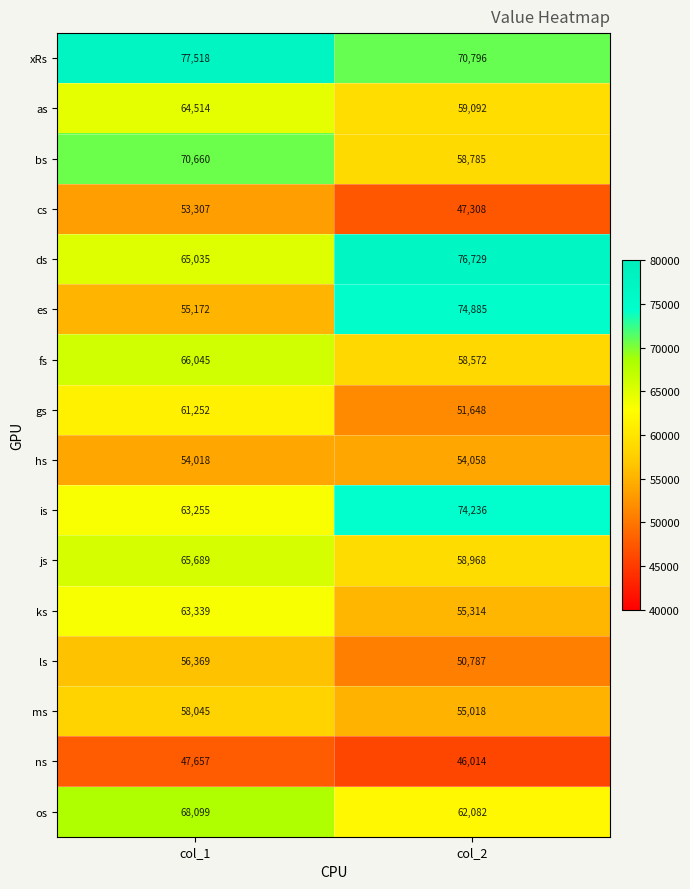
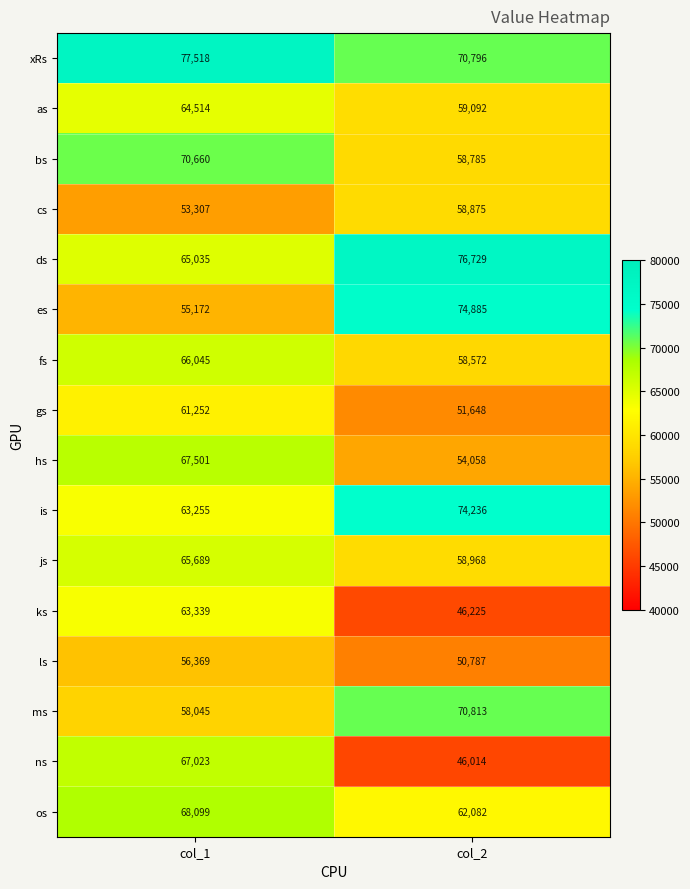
  {
    "xRs": {
      "col_1": "77,518",
      "col_2": "70,796"
    },
    "as": {
      "col_1": "64,514",
      "col_2": "59,092"
    },
    "bs": {
      "col_1": "70,660",
      "col_2": "58,785"
    },
    "cs": {
      "col_1": "53,307",
-     "col_2": "47,308"
+     "col_2": "58,875"
    },
    "ds": {
      "col_1": "65,035",
      "col_2": "76,729"
    },
    "es": {
      "col_1": "55,172",
      "col_2": "74,885"
    },
    "fs": {
      "col_1": "66,045",
      "col_2": "58,572"
    },
    "gs": {
      "col_1": "61,252",
      "col_2": "51,648"
    },
    "hs": {
-     "col_1": "54,018",
+     "col_1": "67,501",
      "col_2": "54,058"
    },
    "is": {
      "col_1": "63,255",
      "col_2": "74,236"
    },
    "js": {
      "col_1": "65,689",
      "col_2": "58,968"
    },
    "ks": {
      "col_1": "63,339",
-     "col_2": "55,314"
+     "col_2": "46,225"
    },
    "ls": {
      "col_1": "56,369",
      "col_2": "50,787"
    },
    "ms": {
      "col_1": "58,045",
-     "col_2": "55,018"
+     "col_2": "70,813"
    },
    "ns": {
-     "col_1": "47,657",
+     "col_1": "67,023",
      "col_2": "46,014"
    },
    "os": {
      "col_1": "68,099",
      "col_2": "62,082"
    }
  }
